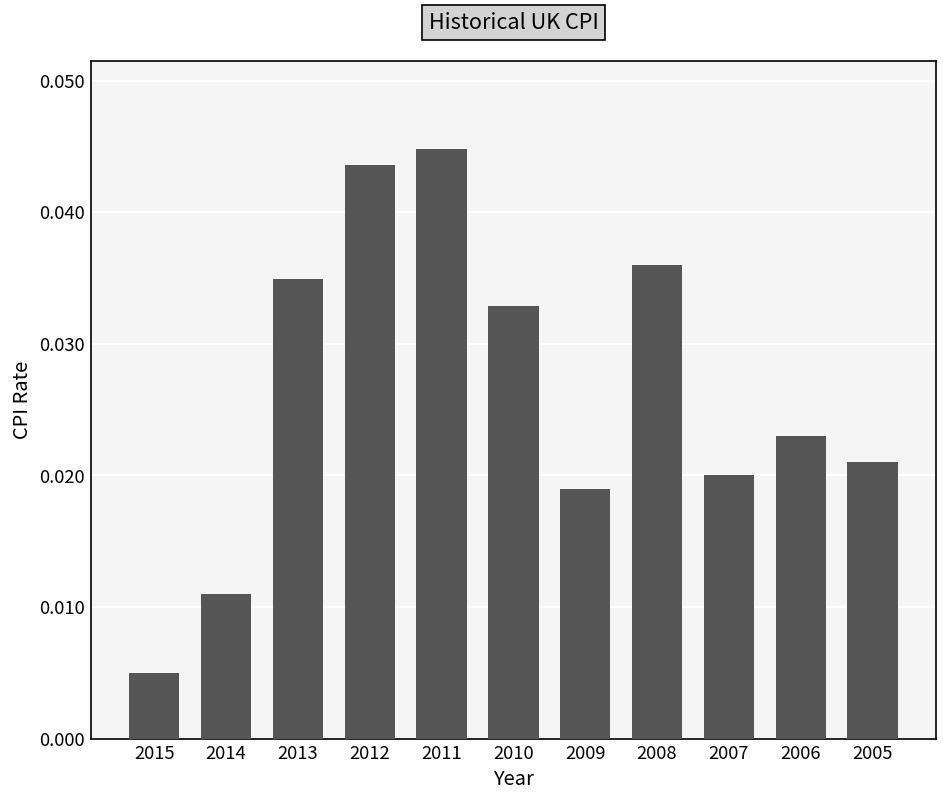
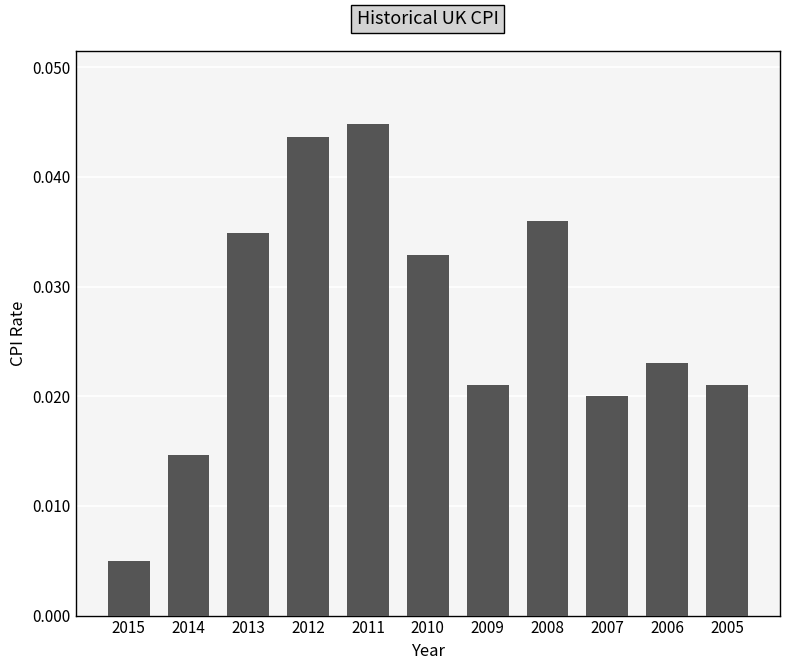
  {
    "2015": 0.0050,
-   "2014": 0.0110,
+   "2014": 0.0146,
    "2013": 0.0349,
    "2012": 0.0436,
    "2011": 0.0448,
    "2010": 0.0329,
-   "2009": 0.019,
+   "2009": 0.021,
    "2008": 0.0360,
    "2007": 0.0200,
    "2006": 0.0230,
    "2005": 0.0210
  }
